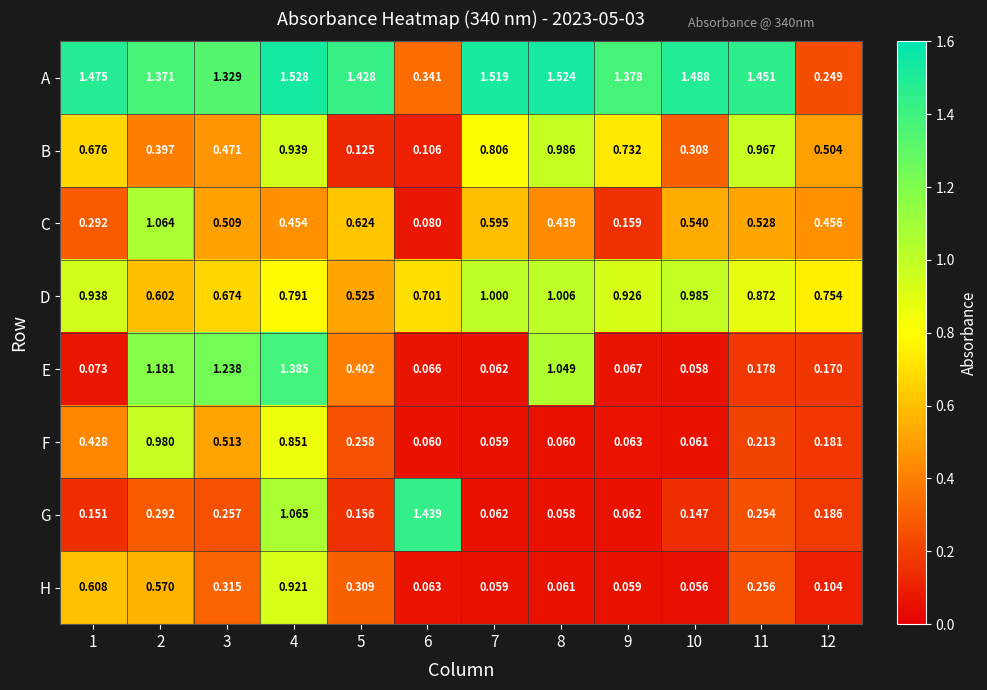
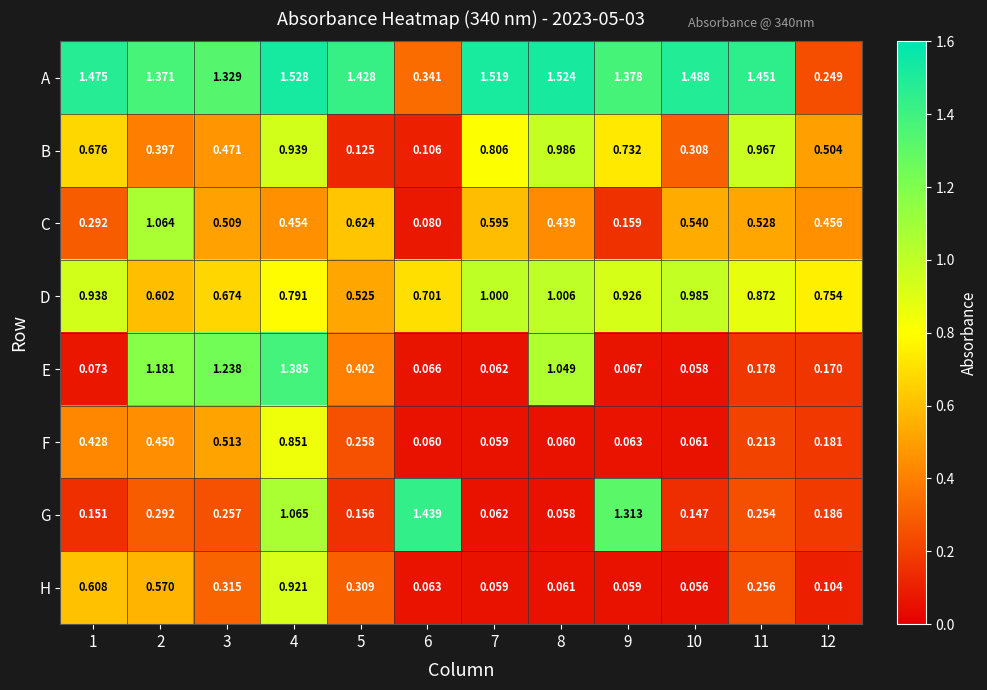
  {
    "A": {
      "1": 1.475,
      "2": 1.371,
      "3": 1.329,
      "4": 1.528,
      "5": 1.428,
      "6": 0.341,
      "7": 1.519,
      "8": 1.524,
      "9": 1.378,
      "10": 1.488,
      "11": 1.451,
      "12": 0.249
    },
    "B": {
      "1": 0.676,
      "2": 0.397,
      "3": 0.471,
      "4": 0.939,
      "5": 0.125,
      "6": 0.106,
      "7": 0.806,
      "8": 0.986,
      "9": 0.732,
      "10": 0.308,
      "11": 0.967,
      "12": 0.504
    },
    "C": {
      "1": 0.292,
      "2": 1.064,
      "3": 0.509,
      "4": 0.454,
      "5": 0.624,
      "6": 0.080,
      "7": 0.595,
      "8": 0.439,
      "9": 0.159,
      "10": 0.540,
      "11": 0.528,
      "12": 0.456
    },
    "D": {
      "1": 0.938,
      "2": 0.602,
      "3": 0.674,
      "4": 0.791,
      "5": 0.525,
      "6": 0.701,
      "7": 1.000,
      "8": 1.006,
      "9": 0.926,
      "10": 0.985,
      "11": 0.872,
      "12": 0.754
    },
    "E": {
      "1": 0.073,
      "2": 1.181,
      "3": 1.238,
      "4": 1.385,
      "5": 0.402,
      "6": 0.066,
      "7": 0.062,
      "8": 1.049,
      "9": 0.067,
      "10": 0.058,
      "11": 0.178,
      "12": 0.170
    },
    "F": {
      "1": 0.428,
-     "2": 0.980,
+     "2": 0.450,
      "3": 0.513,
      "4": 0.851,
      "5": 0.258,
      "6": 0.060,
      "7": 0.059,
      "8": 0.060,
      "9": 0.063,
      "10": 0.061,
      "11": 0.213,
      "12": 0.181
    },
    "G": {
      "1": 0.151,
      "2": 0.292,
      "3": 0.257,
      "4": 1.065,
      "5": 0.156,
      "6": 1.439,
      "7": 0.062,
      "8": 0.058,
-     "9": 0.062,
+     "9": 1.313,
      "10": 0.147,
      "11": 0.254,
      "12": 0.186
    },
    "H": {
      "1": 0.608,
      "2": 0.570,
      "3": 0.315,
      "4": 0.921,
      "5": 0.309,
      "6": 0.063,
      "7": 0.059,
      "8": 0.061,
      "9": 0.059,
      "10": 0.056,
      "11": 0.256,
      "12": 0.104
    }
  }
